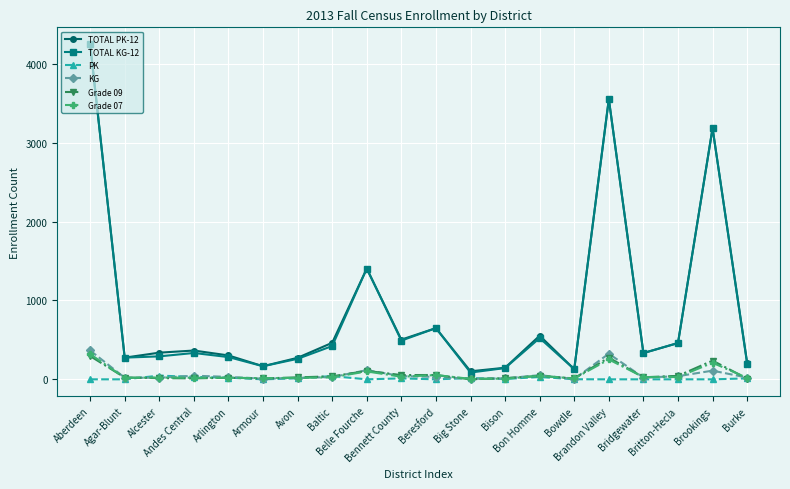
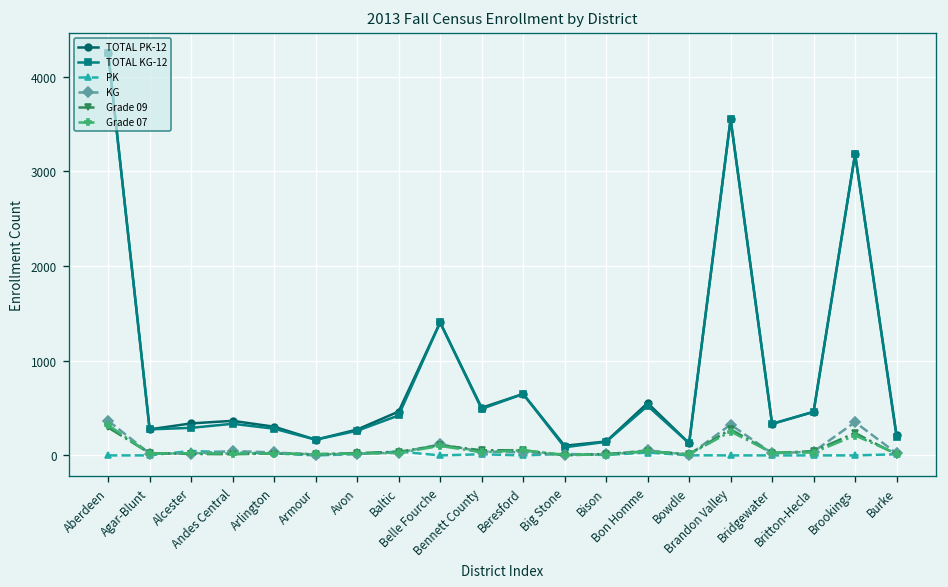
  {
    "PK": {
      "Aberdeen": 0,
      "Belle Fourche": 0,
      "Brandon Valley": 0,
      "Brookings": 0
    },
    "KG": {
      "Aberdeen": 400,
      "Brandon Valley": 300,
-     "Brookings": 100
+     "Brookings": 400
    }
  }
